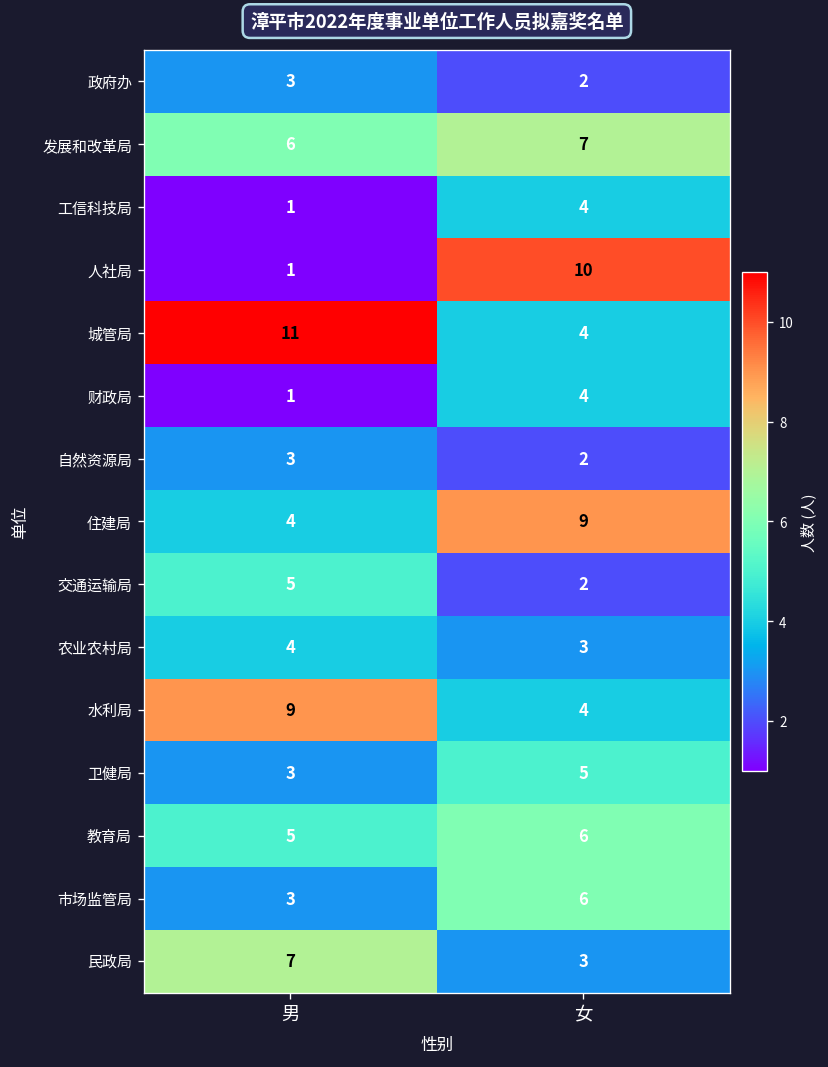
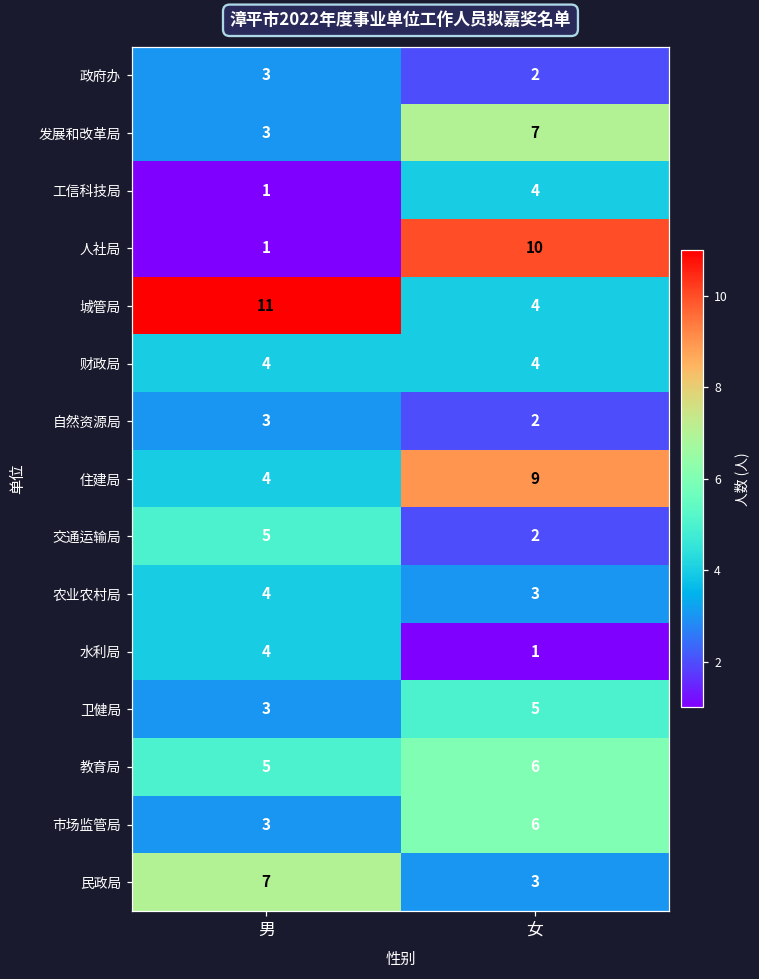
  {
    "政府办": {
      "男": 3,
      "女": 2
    },
    "发展和改革局": {
-     "男": 6,
+     "男": 3,
      "女": 7
    },
    "工信科技局": {
      "男": 1,
      "女": 4
    },
    "人社局": {
      "男": 1,
      "女": 10
    },
    "城管局": {
      "男": 11,
      "女": 4
    },
    "财政局": {
-     "男": 1,
+     "男": 4,
      "女": 4
    },
    "自然资源局": {
      "男": 3,
      "女": 2
    },
    "住建局": {
      "男": 4,
      "女": 9
    },
    "交通运输局": {
      "男": 5,
      "女": 2
    },
    "农业农村局": {
      "男": 4,
      "女": 3
    },
    "水利局": {
-     "男": 9,
-     "女": 4
+     "男": 4,
+     "女": 1
    },
    "卫健局": {
      "男": 3,
      "女": 5
    },
    "教育局": {
      "男": 5,
      "女": 6
    },
    "市场监管局": {
      "男": 3,
      "女": 6
    },
    "民政局": {
      "男": 7,
      "女": 3
    }
  }
